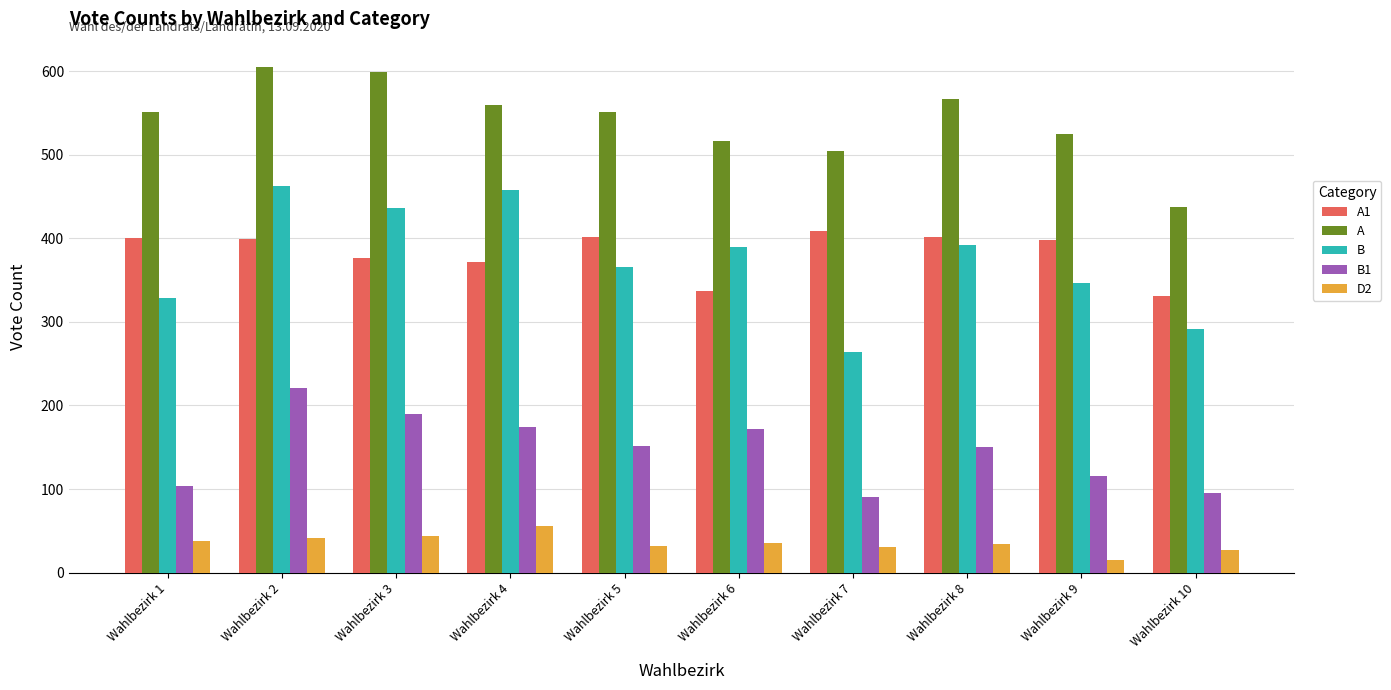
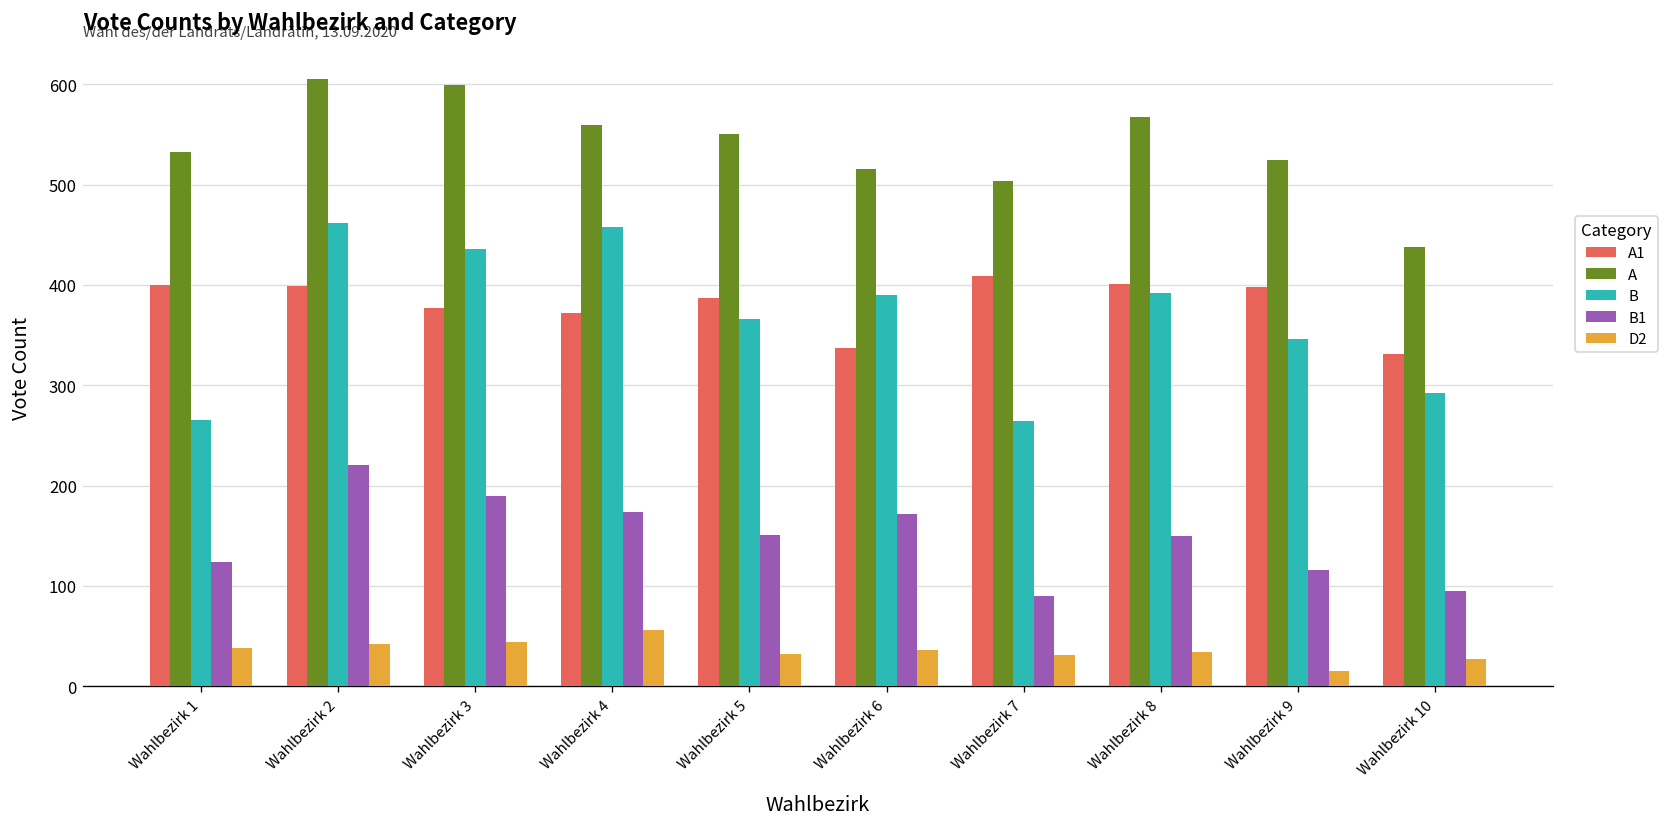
  {
    "A1": {
      "Wahlbezirk 1": 400,
      "Wahlbezirk 2": 400,
      "Wahlbezirk 3": 380,
      "Wahlbezirk 4": 370,
-     "Wahlbezirk 5": 400,
+     "Wahlbezirk 5": 390,
      "Wahlbezirk 6": 340,
      "Wahlbezirk 7": 410,
      "Wahlbezirk 8": 400,
      "Wahlbezirk 9": 400,
      "Wahlbezirk 10": 330
    },
    "A": {
-     "Wahlbezirk 1": 550,
+     "Wahlbezirk 1": 530,
      "Wahlbezirk 2": 610,
      "Wahlbezirk 3": 600,
      "Wahlbezirk 4": 560,
      "Wahlbezirk 5": 550,
      "Wahlbezirk 6": 520,
      "Wahlbezirk 7": 500,
      "Wahlbezirk 8": 570,
      "Wahlbezirk 9": 530,
      "Wahlbezirk 10": 440
    },
    "B": {
-     "Wahlbezirk 1": 330,
+     "Wahlbezirk 1": 270,
      "Wahlbezirk 2": 460,
      "Wahlbezirk 3": 440,
      "Wahlbezirk 4": 460,
      "Wahlbezirk 5": 370,
      "Wahlbezirk 6": 390,
      "Wahlbezirk 7": 260,
      "Wahlbezirk 8": 390,
      "Wahlbezirk 9": 350,
      "Wahlbezirk 10": 290
    },
    "B1": {
-     "Wahlbezirk 1": 100,
+     "Wahlbezirk 1": 120,
      "Wahlbezirk 2": 220,
      "Wahlbezirk 3": 190,
      "Wahlbezirk 4": 170,
      "Wahlbezirk 5": 150,
      "Wahlbezirk 6": 170,
      "Wahlbezirk 7": 90,
      "Wahlbezirk 8": 150,
      "Wahlbezirk 9": 120,
      "Wahlbezirk 10": 100
    },
    "D2": {
      "Wahlbezirk 1": 40,
      "Wahlbezirk 2": 40,
      "Wahlbezirk 3": 40,
      "Wahlbezirk 4": 60,
      "Wahlbezirk 5": 30,
      "Wahlbezirk 6": 40,
      "Wahlbezirk 7": 30,
      "Wahlbezirk 8": 30,
      "Wahlbezirk 9": 20,
      "Wahlbezirk 10": 30
    }
  }
